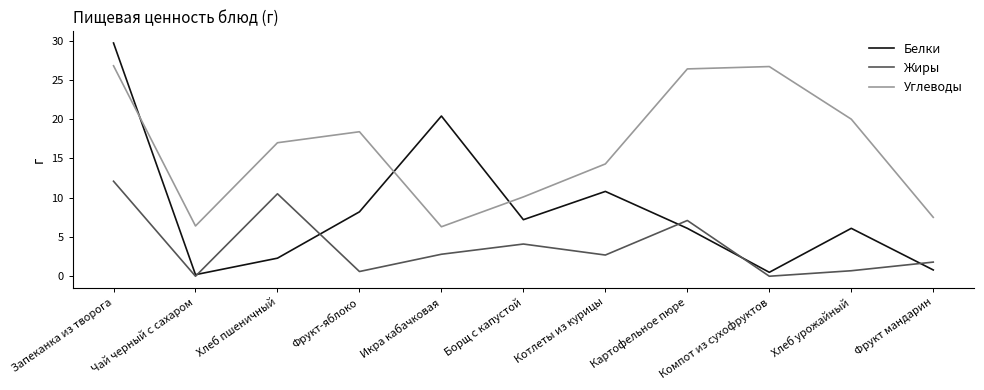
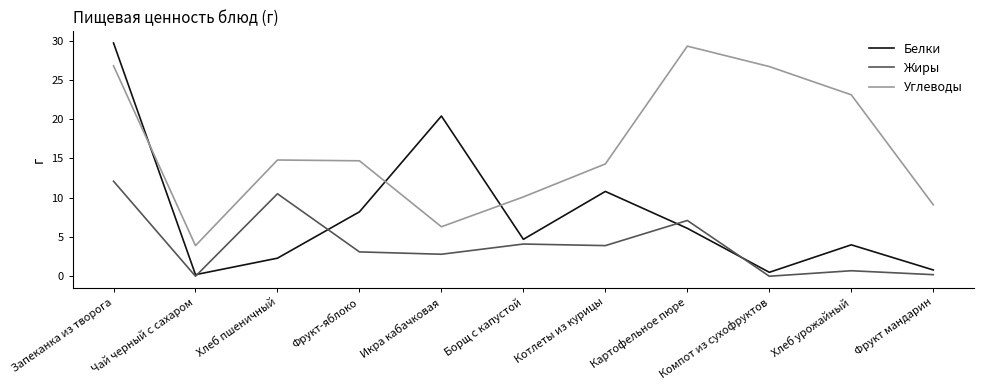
  {
    "Белки": {
      "Запеканка из творога": 30,
      "Хлеб пшеничный": 2,
      "Фрукт-яблоко": 8,
      "Икра кабачковая": 20,
-     "Борщ с капустой": 7,
+     "Борщ с капустой": 5,
      "Котлеты из курицы": 11,
      "Картофельное пюре": 6,
      "Компот из сухофруктов": 1,
-     "Хлеб урожайный": 6,
+     "Хлеб урожайный": 4,
      "Фрукт мандарин": 1
    },
    "Жиры": {
      "Запеканка из творога": 12,
      "Хлеб пшеничный": 11,
-     "Фрукт-яблоко": 1,
+     "Фрукт-яблоко": 3,
      "Икра кабачковая": 3,
      "Борщ с капустой": 4,
-     "Котлеты из курицы": 3,
+     "Котлеты из курицы": 4,
      "Картофельное пюре": 7,
      "Компот из сухофруктов": 0,
      "Хлеб урожайный": 1,
-     "Фрукт мандарин": 2
+     "Фрукт мандарин": 0
    },
    "Углеводы": {
      "Запеканка из творога": 27,
-     "Чай черный с сахаром": 6,
-     "Хлеб пшеничный": 17,
-     "Фрукт-яблоко": 18,
+     "Чай черный с сахаром": 4,
+     "Хлеб пшеничный": 15,
+     "Фрукт-яблоко": 15,
      "Икра кабачковая": 6,
      "Борщ с капустой": 10,
      "Котлеты из курицы": 14,
-     "Картофельное пюре": 26,
+     "Картофельное пюре": 29,
      "Компот из сухофруктов": 27,
-     "Хлеб урожайный": 20,
-     "Фрукт мандарин": 8
+     "Хлеб урожайный": 23,
+     "Фрукт мандарин": 9
    }
  }
